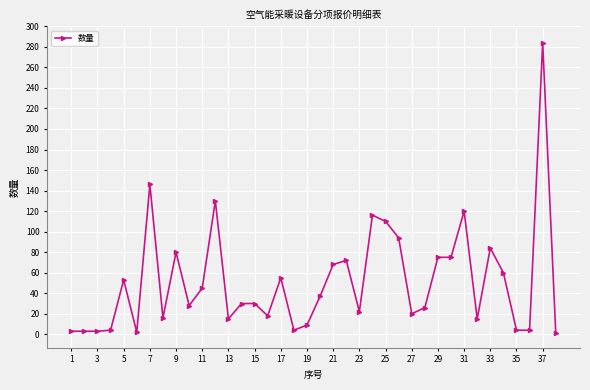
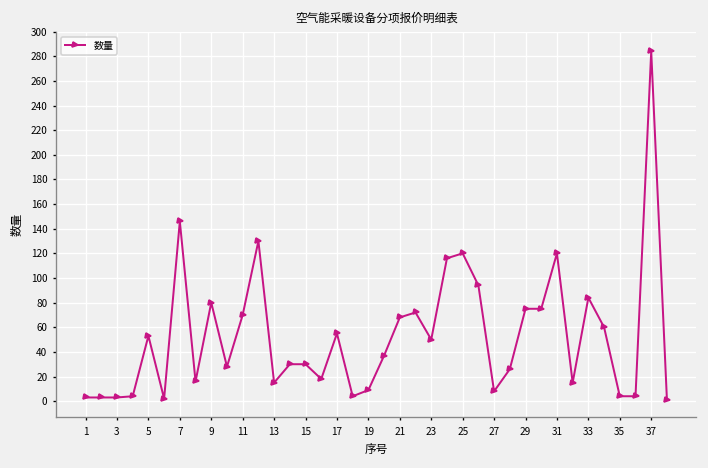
  {
    "1": 3,
    "3": 3,
    "5": 53,
    "7": 146,
    "9": 80,
-   "11": 45,
+   "11": 70,
    "13": 15,
    "15": 30,
    "17": 55,
    "19": 9,
    "21": 68,
-   "23": 22,
-   "25": 110,
-   "27": 20,
+   "23": 50,
+   "25": 120,
+   "27": 8,
    "29": 75,
    "31": 120,
    "33": 84,
    "35": 4,
    "37": 284
  }
